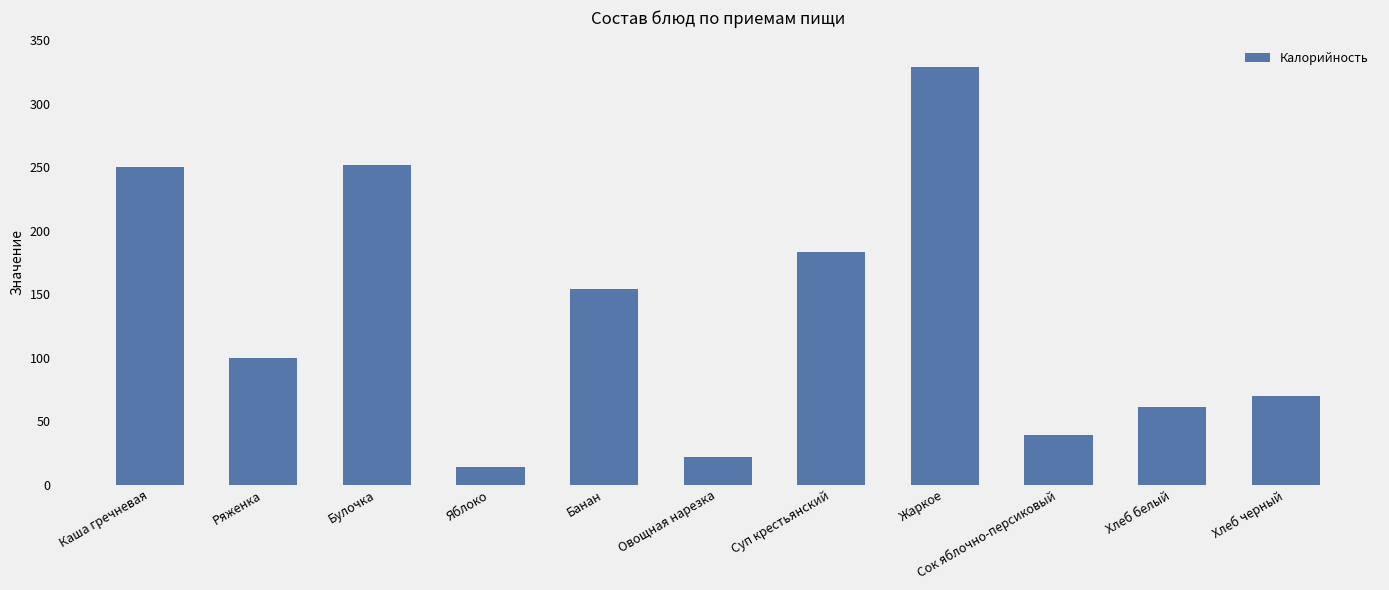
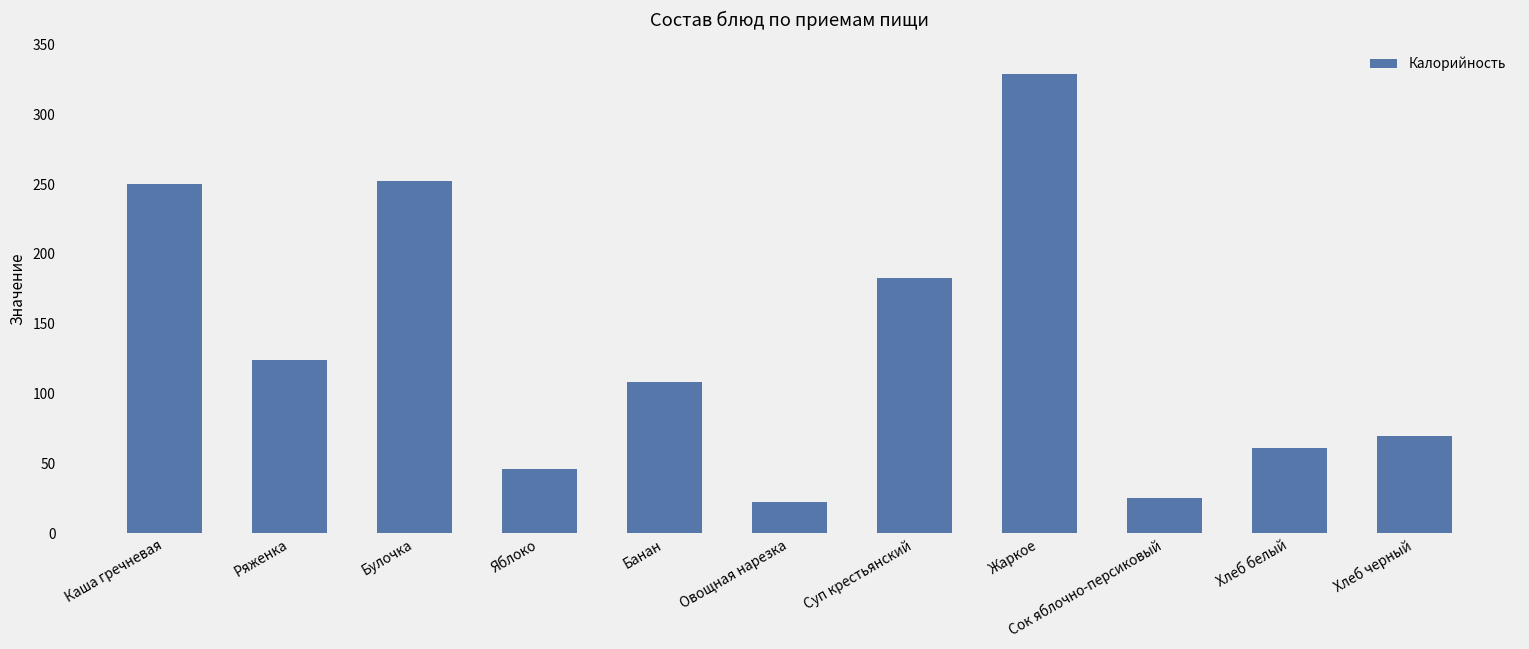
  {
    "Каша гречневая": 250,
-   "Ряженка": 100,
+   "Ряженка": 124,
    "Булочка": 252,
-   "Яблоко": 14,
-   "Банан": 154,
+   "Яблоко": 46,
+   "Банан": 108,
    "Овощная нарезка": 22,
    "Суп крестьянский": 183,
    "Жаркое": 329,
-   "Сок яблочно-персиковый": 39,
+   "Сок яблочно-персиковый": 25,
    "Хлеб белый": 61,
    "Хлеб черный": 70
  }
